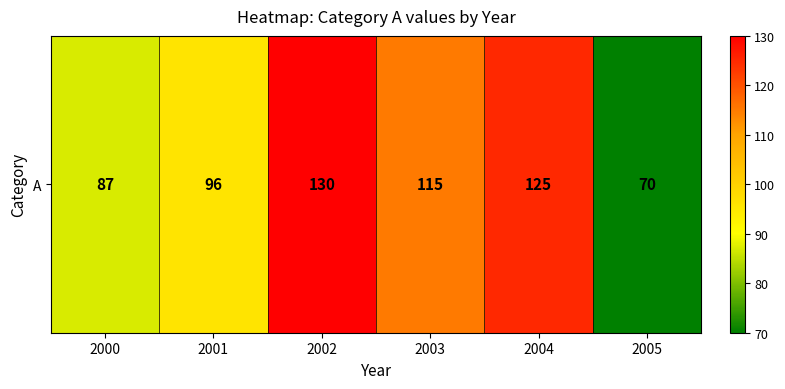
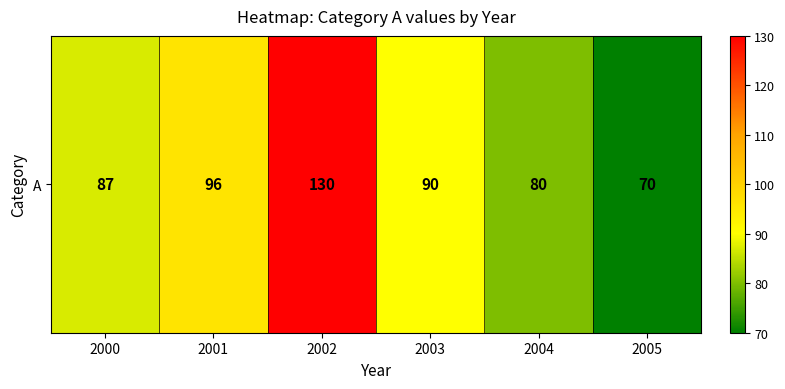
  {
    "A": {
      "2000": 87,
      "2001": 96,
      "2002": 130,
-     "2003": 115,
-     "2004": 125,
+     "2003": 90,
+     "2004": 80,
      "2005": 70
    }
  }
